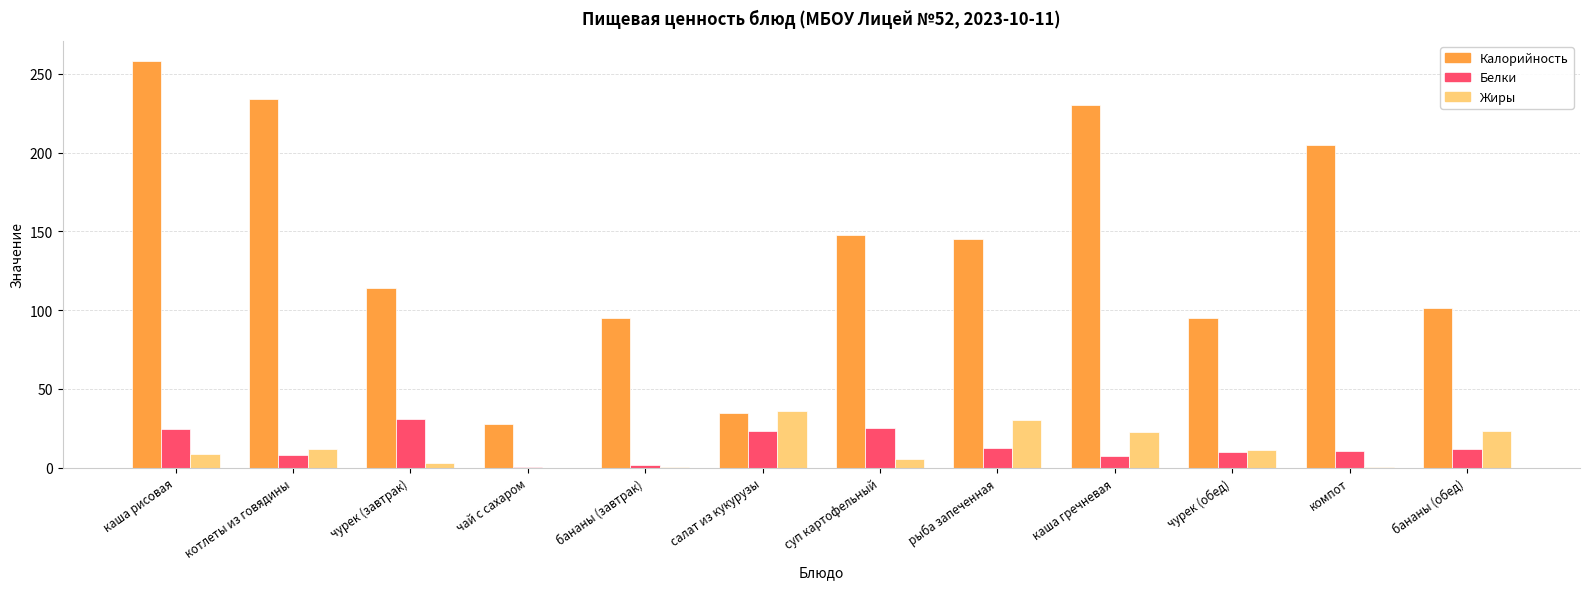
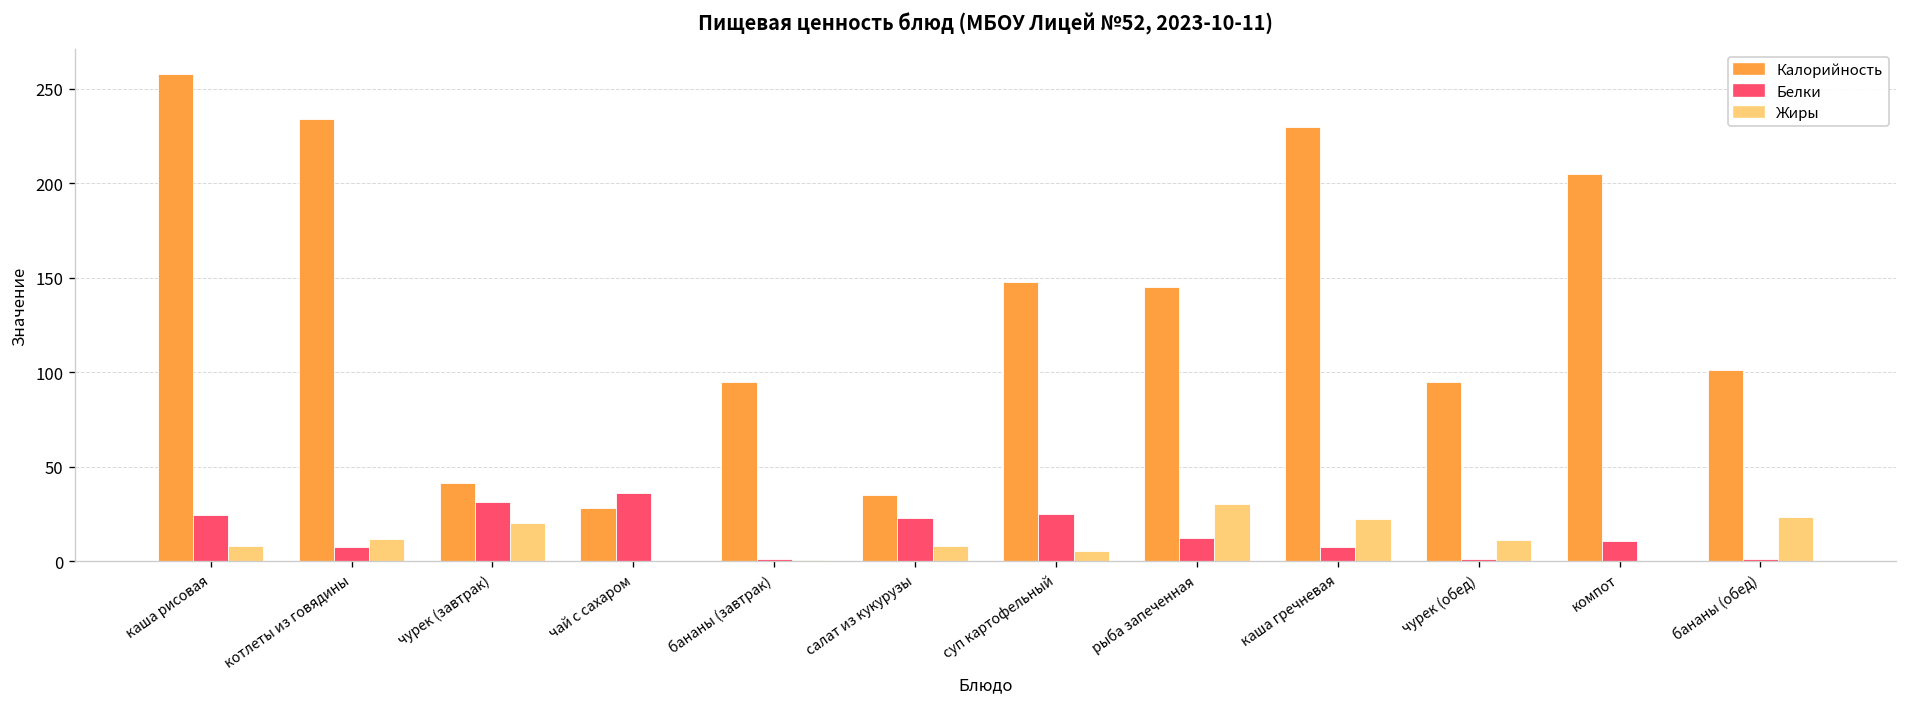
  {
    "Калорийность": {
      "каша рисовая": 258,
      "котлеты из говядины": 234,
-     "чурек (завтрак)": 114,
+     "чурек (завтрак)": 42,
      "чай с сахаром": 28,
      "бананы (завтрак)": 95,
      "салат из кукурузы": 35,
      "суп картофельный": 148,
      "рыба запеченная": 145,
      "каша гречневая": 230,
      "чурек (обед)": 95,
      "компот": 205,
      "бананы (обед)": 101
    },
    "Белки": {
      "каша рисовая": 25,
      "котлеты из говядины": 8,
      "чурек (завтрак)": 31,
-     "чай с сахаром": 0,
+     "чай с сахаром": 36,
      "салат из кукурузы": 23,
      "суп картофельный": 25,
      "рыба запеченная": 12,
      "каша гречневая": 7,
-     "чурек (обед)": 10,
+     "чурек (обед)": 2,
      "компот": 11,
-     "бананы (обед)": 12
+     "бананы (обед)": 2
    },
    "Жиры": {
      "каша рисовая": 8,
      "котлеты из говядины": 12,
-     "чурек (завтрак)": 3,
+     "чурек (завтрак)": 20,
      "чай с сахаром": 0,
-     "салат из кукурузы": 36,
+     "салат из кукурузы": 8,
      "суп картофельный": 5,
      "рыба запеченная": 30,
      "каша гречневая": 22,
      "чурек (обед)": 11,
      "бананы (обед)": 23
    }
  }
